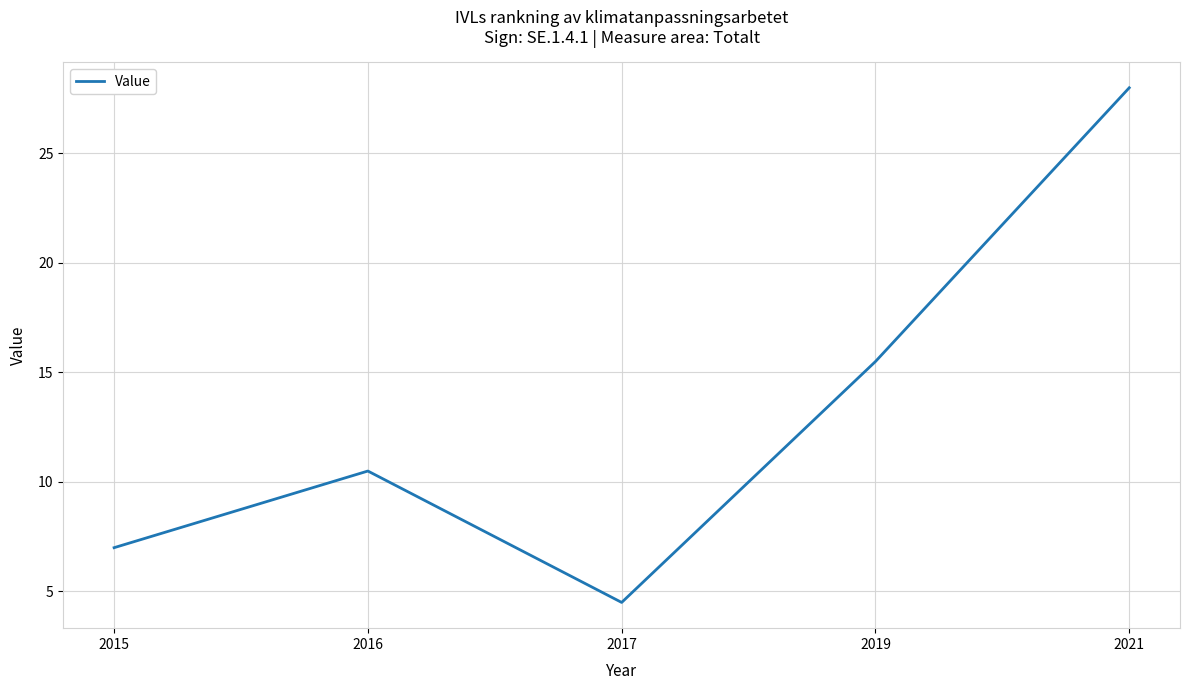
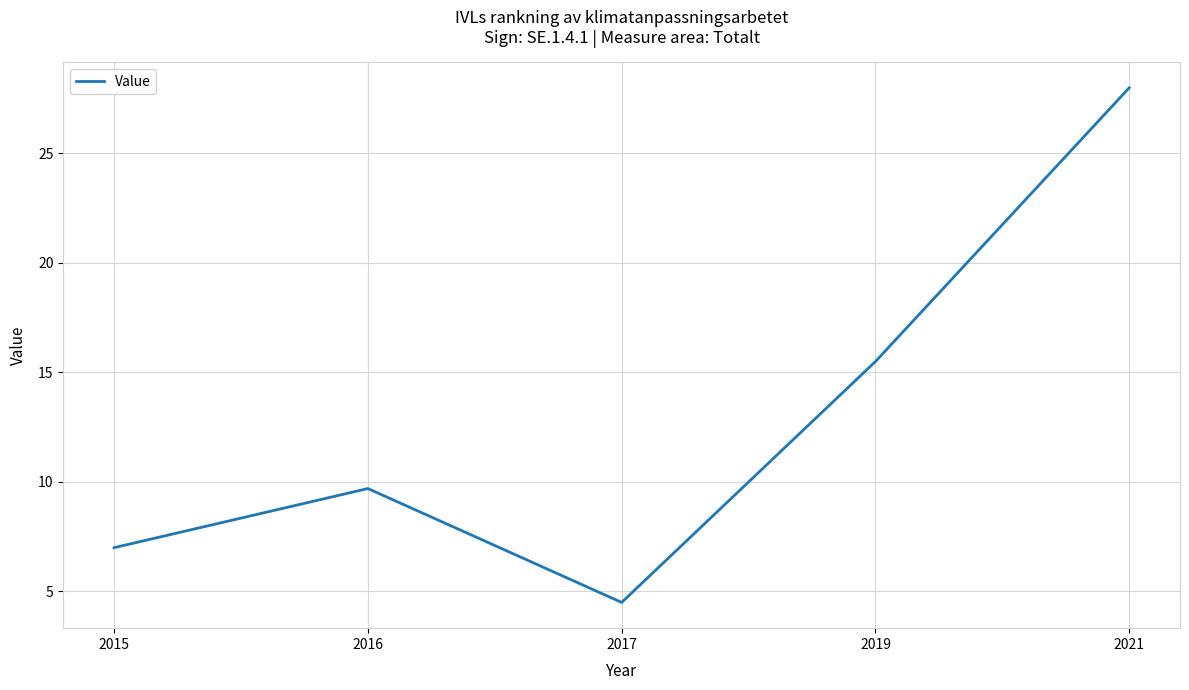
  {
    "2015": 7.0,
-   "2016": 10.5,
+   "2016": 9.7,
    "2017": 4.5,
    "2019": 15.5,
    "2021": 28.0
  }
